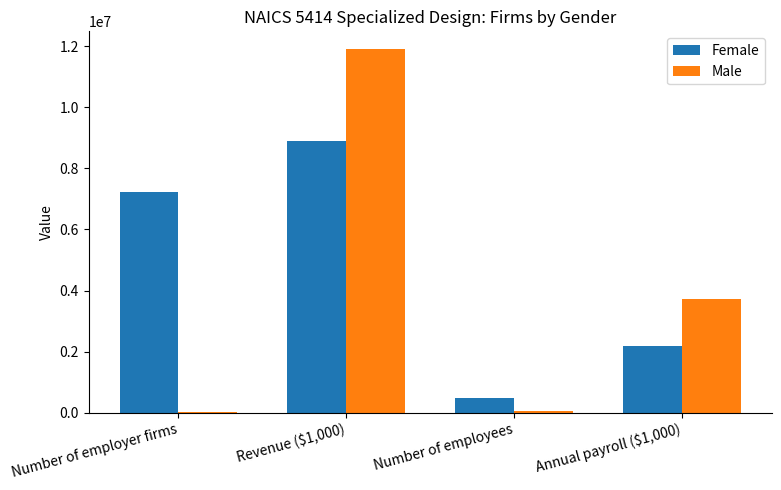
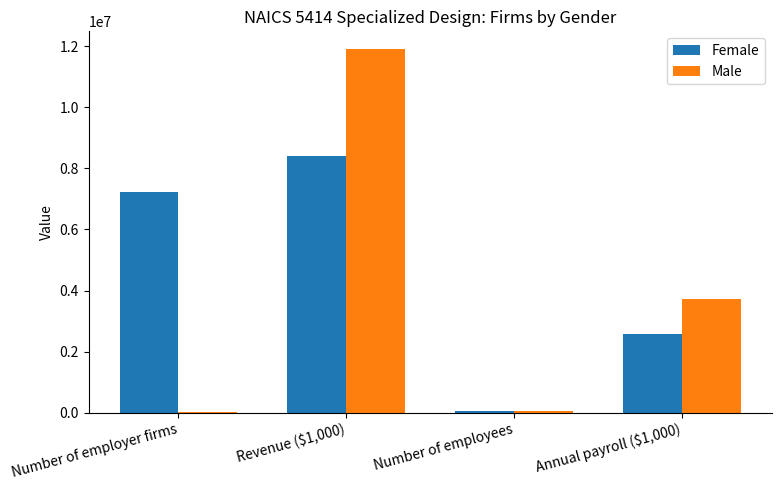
  {
    "Female": {
      "Number of employer firms": 7200000,
-     "Revenue ($1,000)": 8900000,
-     "Number of employees": 500000,
-     "Annual payroll ($1,000)": 2200000
+     "Revenue ($1,000)": 8400000,
+     "Number of employees": 0,
+     "Annual payroll ($1,000)": 2600000
    },
    "Male": {
      "Revenue ($1,000)": 11900000,
      "Annual payroll ($1,000)": 3700000
    }
  }
